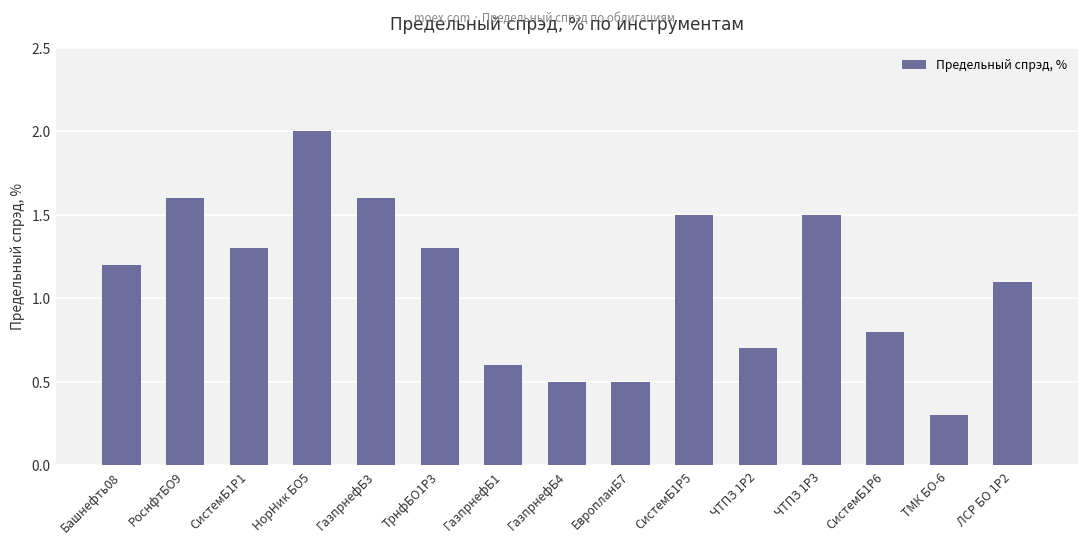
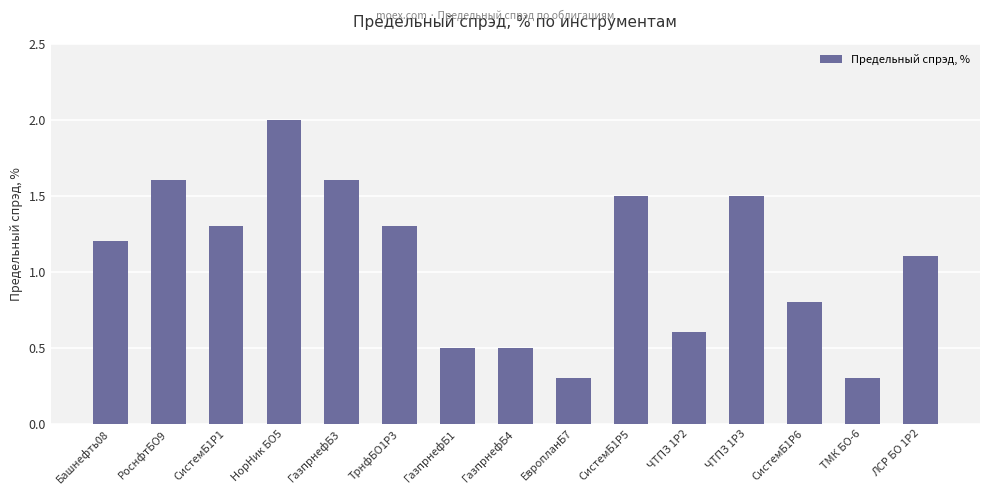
  {
    "Башнефть08": 1.2,
    "РоснфтБО9": 1.6,
    "СистемБ1P1": 1.3,
    "НорНик БО5": 2.0,
    "ГазпрнефБ3": 1.6,
    "ТрнфБО1P3": 1.3,
-   "ГазпрнефБ1": 0.6,
+   "ГазпрнефБ1": 0.5,
    "ГазпрнефБ4": 0.5,
-   "ЕвропланБ7": 0.5,
+   "ЕвропланБ7": 0.3,
    "СистемБ1P5": 1.5,
-   "ЧТПЗ 1P2": 0.7,
+   "ЧТПЗ 1P2": 0.6,
    "ЧТПЗ 1P3": 1.5,
    "СистемБ1P6": 0.8,
    "ТМК БО-6": 0.3,
    "ЛСР БО 1Р2": 1.1
  }
